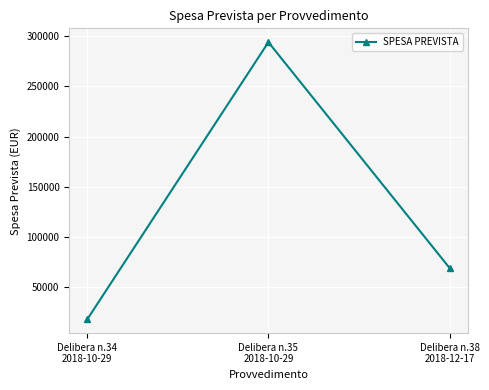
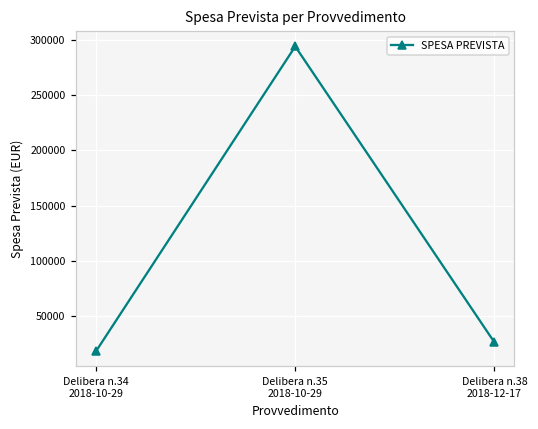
  {
    "Delibera n.34 2018-10-29": 18000,
    "Delibera n.35 2018-10-29": 294000,
-   "Delibera n.38 2018-12-17": 69000
+   "Delibera n.38 2018-12-17": 26000
  }
